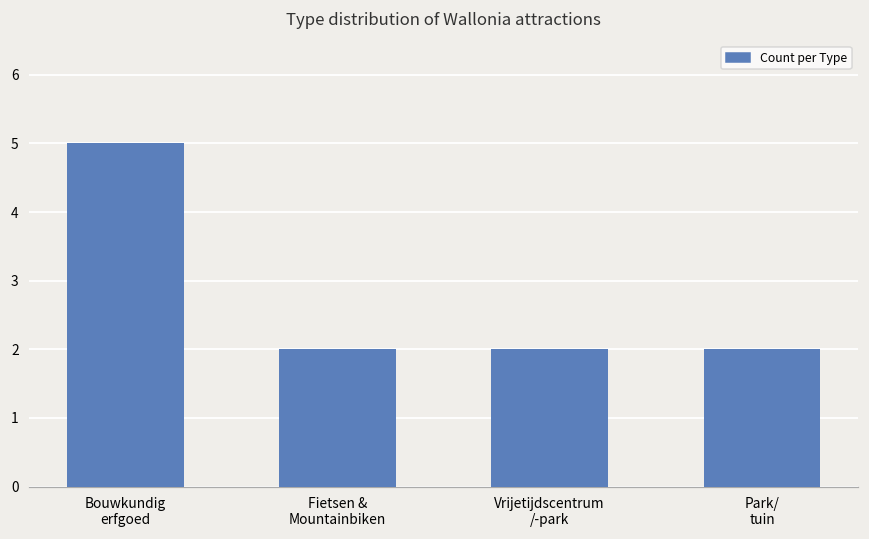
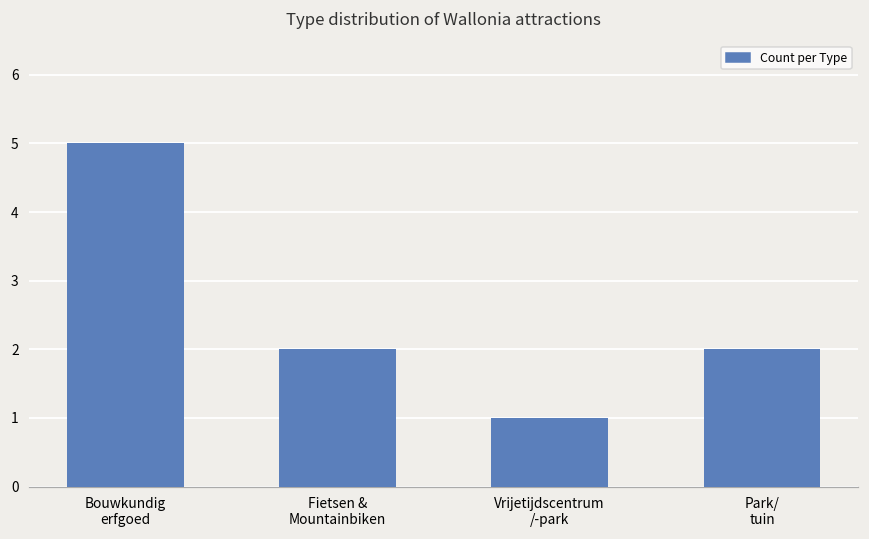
  {
    "Bouwkundig erfgoed": 5,
    "Fietsen & Mountainbiken": 2,
-   "Vrijetijdscentrum /-park": 2,
+   "Vrijetijdscentrum /-park": 1,
    "Park/ tuin": 2
  }
